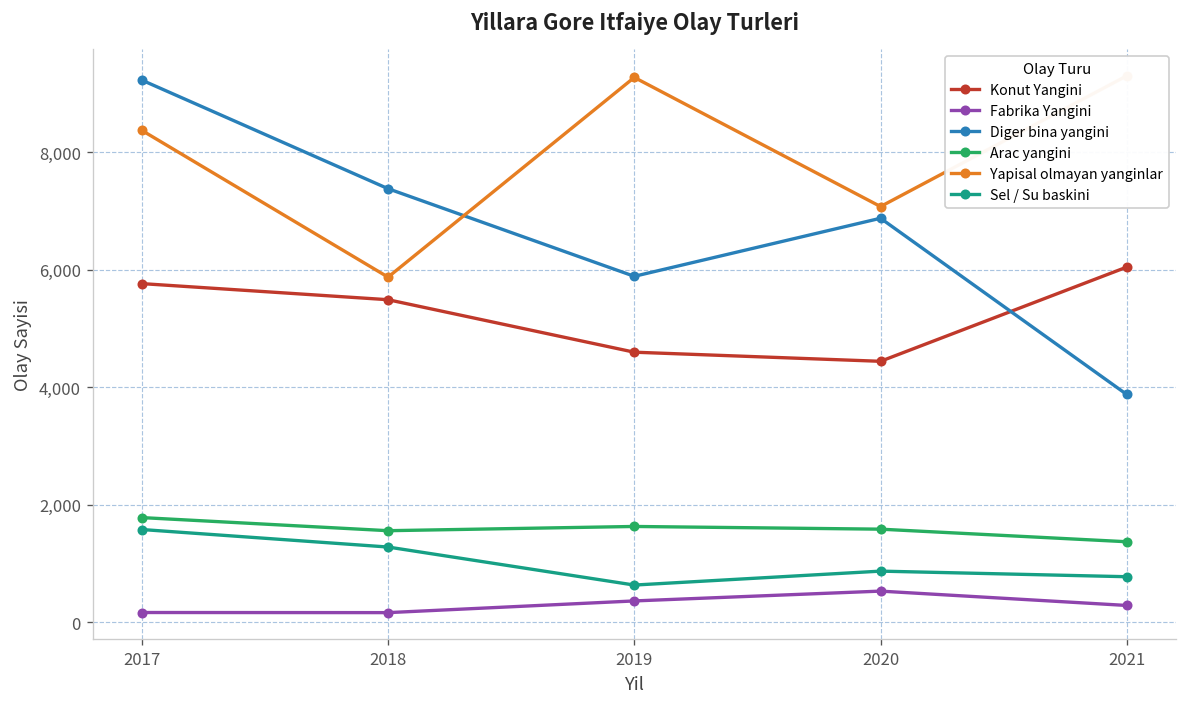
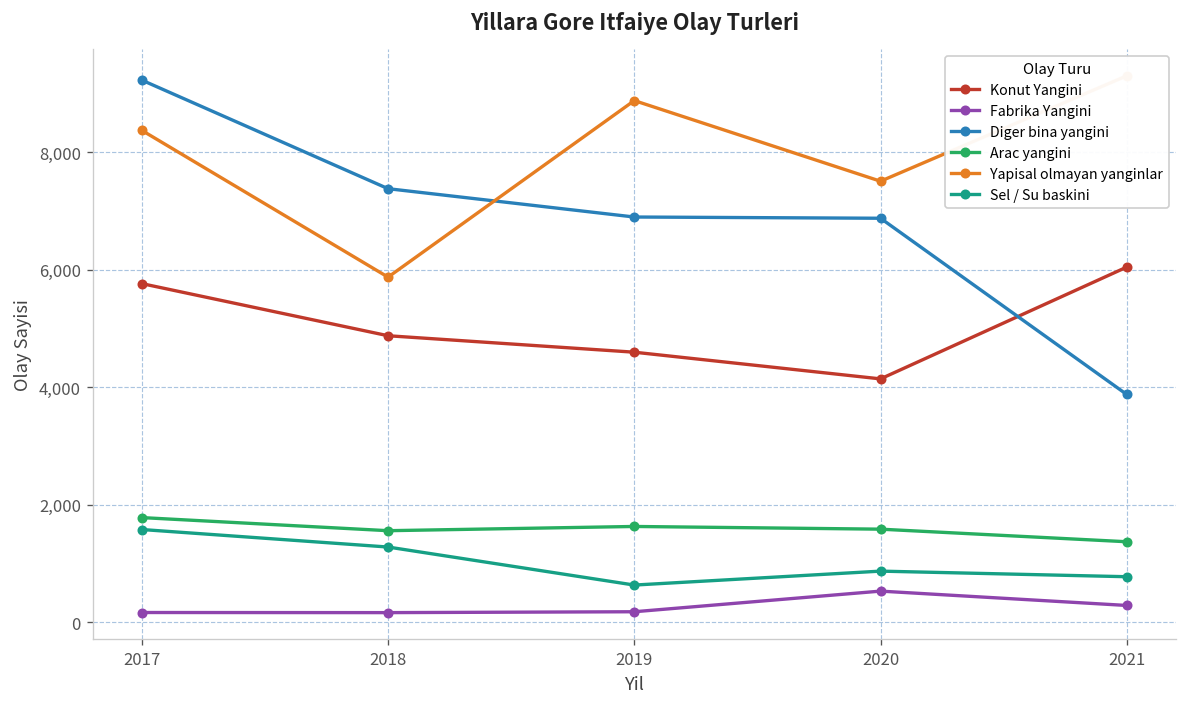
  {
    "Konut Yangini": {
      "2017": "5,800",
-     "2018": "5,500",
+     "2018": "4,900",
      "2019": "4,600",
-     "2020": "4,400",
+     "2020": "4,100",
      "2021": "6,000"
    },
    "Fabrika Yangini": {
      "2017": "200",
      "2018": "200",
-     "2019": "400",
+     "2019": "200",
      "2020": "500",
      "2021": "300"
    },
    "Diger bina yangini": {
      "2017": "9,200",
      "2018": "7,400",
-     "2019": "5,900",
+     "2019": "6,900",
      "2020": "6,900",
      "2021": "3,900"
    },
    "Yapisal olmayan yanginlar": {
      "2017": "8,400",
      "2018": "5,900",
-     "2019": "9,300",
-     "2020": "7,100"
+     "2019": "8,900",
+     "2020": "7,500"
    }
  }
